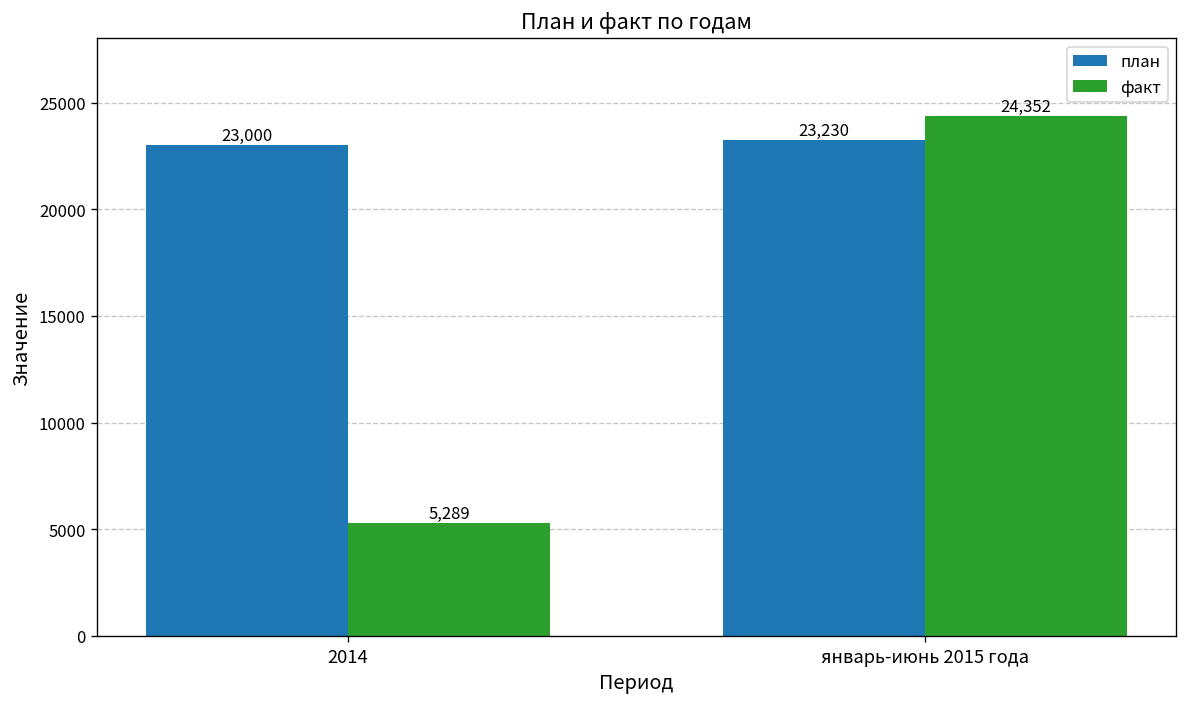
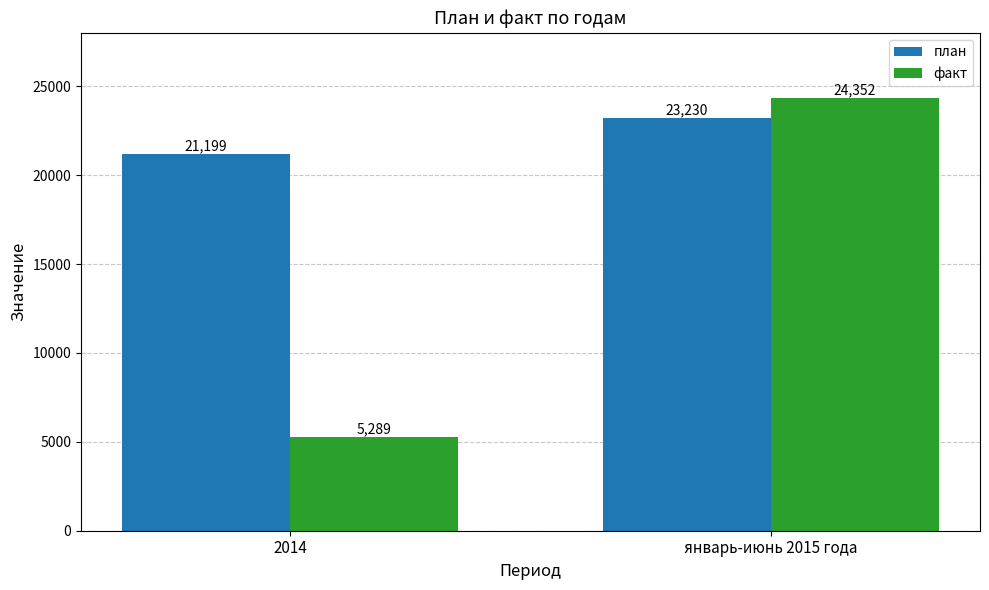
  {
    "план": {
-     "2014": "23,000",
+     "2014": "21,199",
      "январь-июнь 2015 года": "23,230"
    },
    "факт": {
      "2014": "5,289",
      "январь-июнь 2015 года": "24,352"
    }
  }
